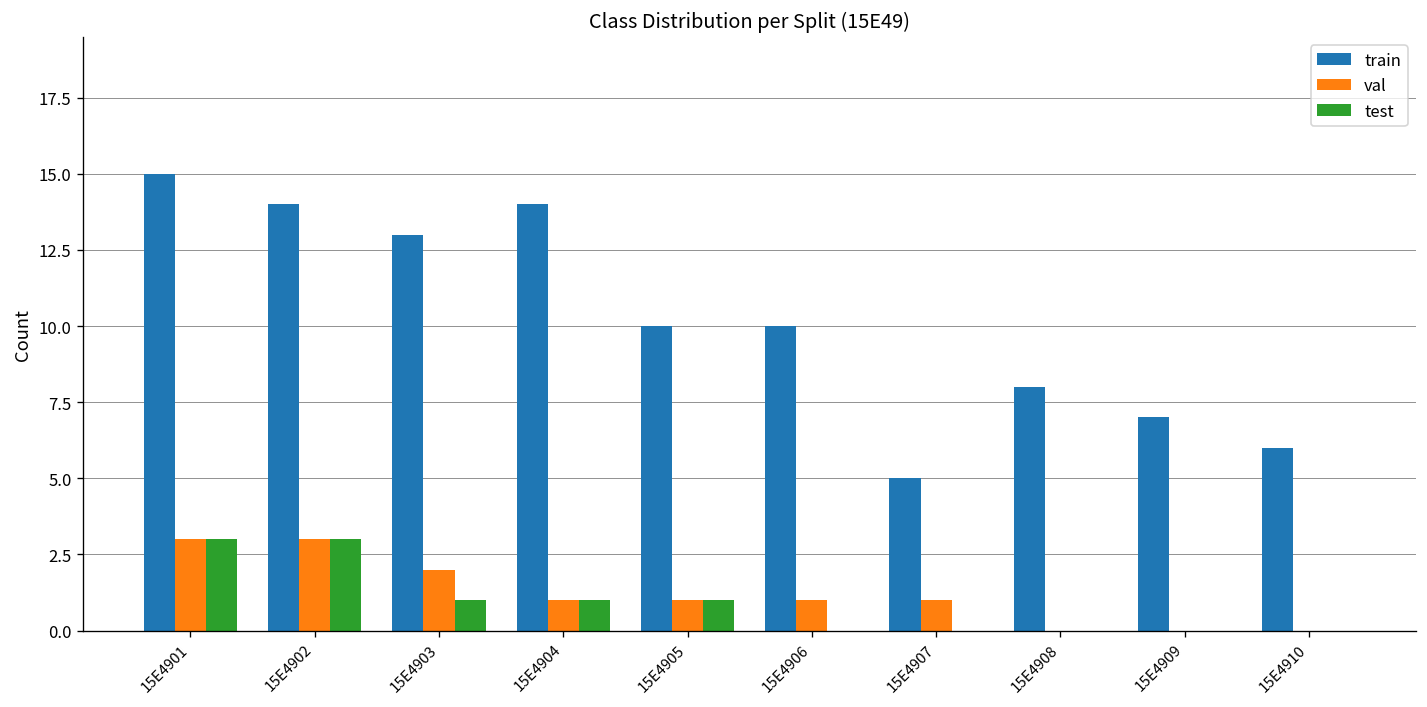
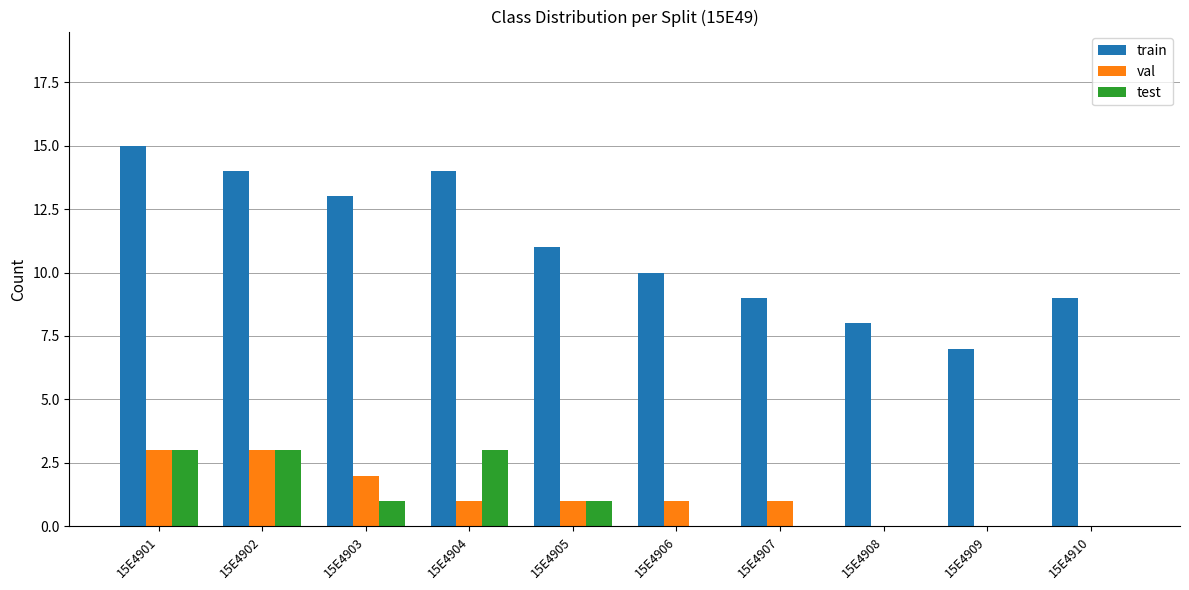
  {
    "train": {
      "15E4901": 15,
      "15E4902": 14,
      "15E4903": 13,
      "15E4904": 14,
-     "15E4905": 10,
+     "15E4905": 11,
      "15E4906": 10,
-     "15E4907": 5,
+     "15E4907": 9,
      "15E4908": 8,
      "15E4909": 7,
-     "15E4910": 6
+     "15E4910": 9
    },
    "val": {
      "15E4901": 3,
      "15E4902": 3,
      "15E4903": 2,
      "15E4904": 1,
      "15E4905": 1,
      "15E4906": 1,
      "15E4907": 1,
      "15E4908": 0,
      "15E4909": 0,
      "15E4910": 0
    },
    "test": {
      "15E4901": 3,
      "15E4902": 3,
      "15E4903": 1,
-     "15E4904": 1,
+     "15E4904": 3,
      "15E4905": 1,
      "15E4906": 0,
      "15E4907": 0,
      "15E4908": 0,
      "15E4909": 0,
      "15E4910": 0
    }
  }
